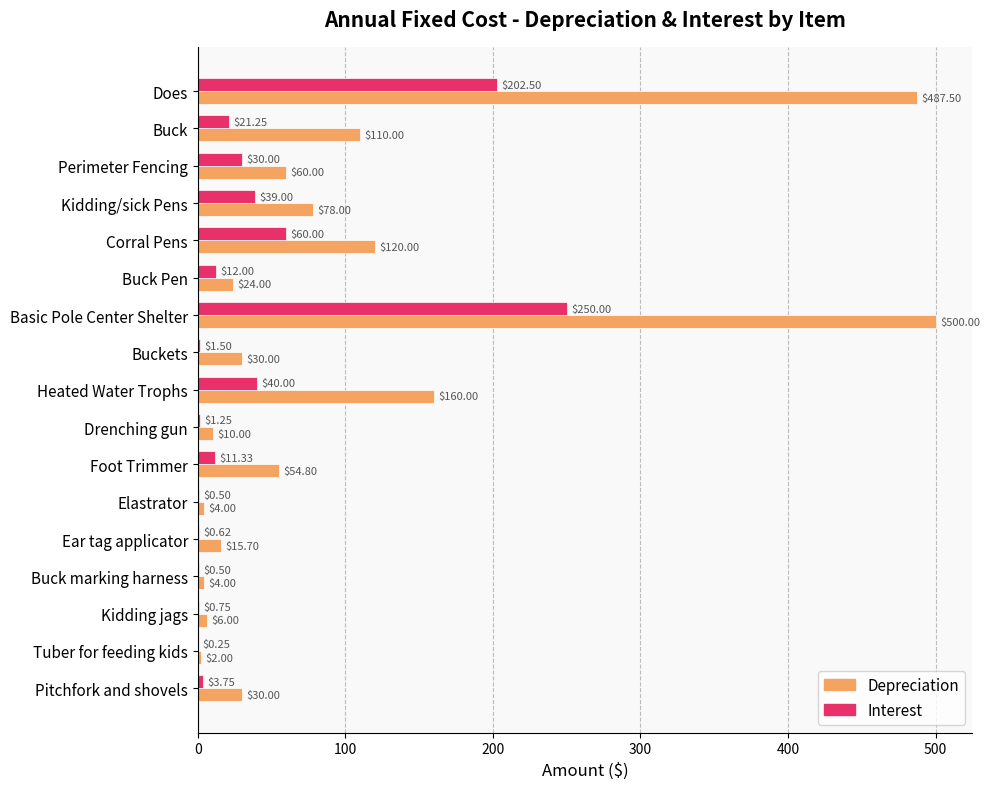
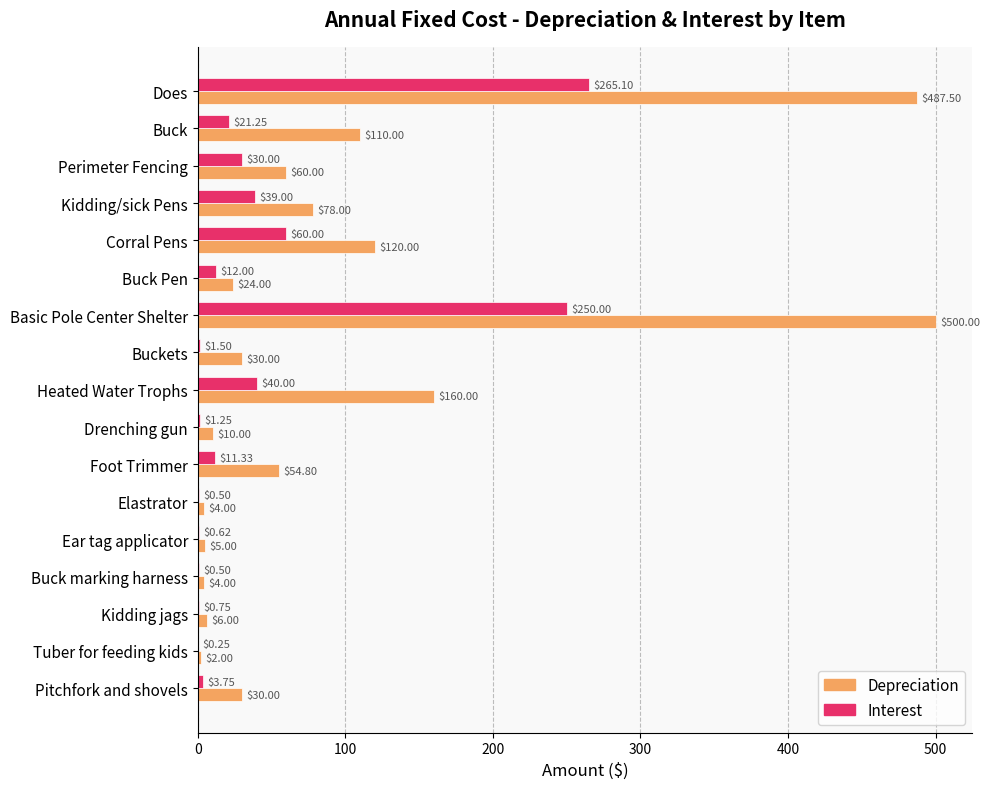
  {
    "Depreciation": {
      "Does": "$487.50",
      "Buck": "$110.00",
      "Perimeter Fencing": "$60.00",
      "Kidding/sick Pens": "$78.00",
      "Corral Pens": "$120.00",
      "Buck Pen": "$24.00",
      "Basic Pole Center Shelter": "$500.00",
      "Buckets": "$30.00",
      "Heated Water Trophs": "$160.00",
      "Drenching gun": "$10.00",
      "Foot Trimmer": "$54.80",
      "Elastrator": "$4.00",
-     "Ear tag applicator": "$15.70",
+     "Ear tag applicator": "$5.00",
      "Buck marking harness": "$4.00",
      "Kidding jags": "$6.00",
      "Tuber for feeding kids": "$2.00",
      "Pitchfork and shovels": "$30.00"
    },
    "Interest": {
-     "Does": "$202.50",
+     "Does": "$265.10",
      "Buck": "$21.25",
      "Perimeter Fencing": "$30.00",
      "Kidding/sick Pens": "$39.00",
      "Corral Pens": "$60.00",
      "Buck Pen": "$12.00",
      "Basic Pole Center Shelter": "$250.00",
      "Buckets": "$1.50",
      "Heated Water Trophs": "$40.00",
      "Drenching gun": "$1.25",
      "Foot Trimmer": "$11.33",
      "Elastrator": "$0.50",
      "Ear tag applicator": "$0.62",
      "Buck marking harness": "$0.50",
      "Kidding jags": "$0.75",
      "Tuber for feeding kids": "$0.25",
      "Pitchfork and shovels": "$3.75"
    }
  }
